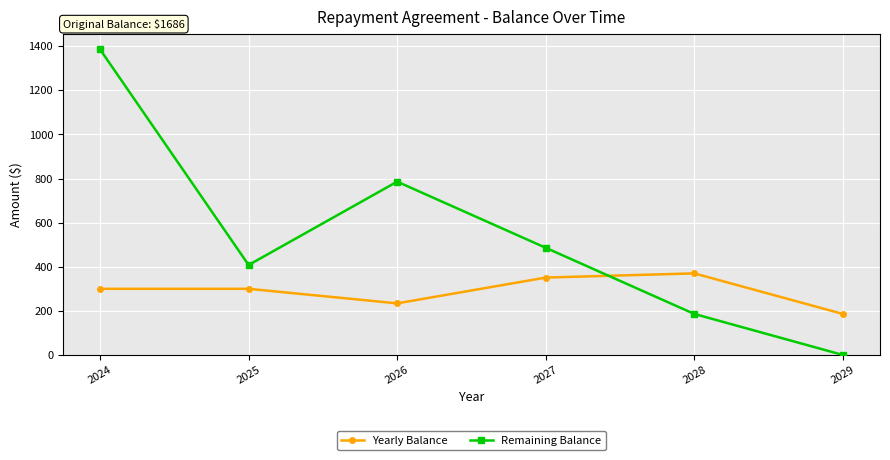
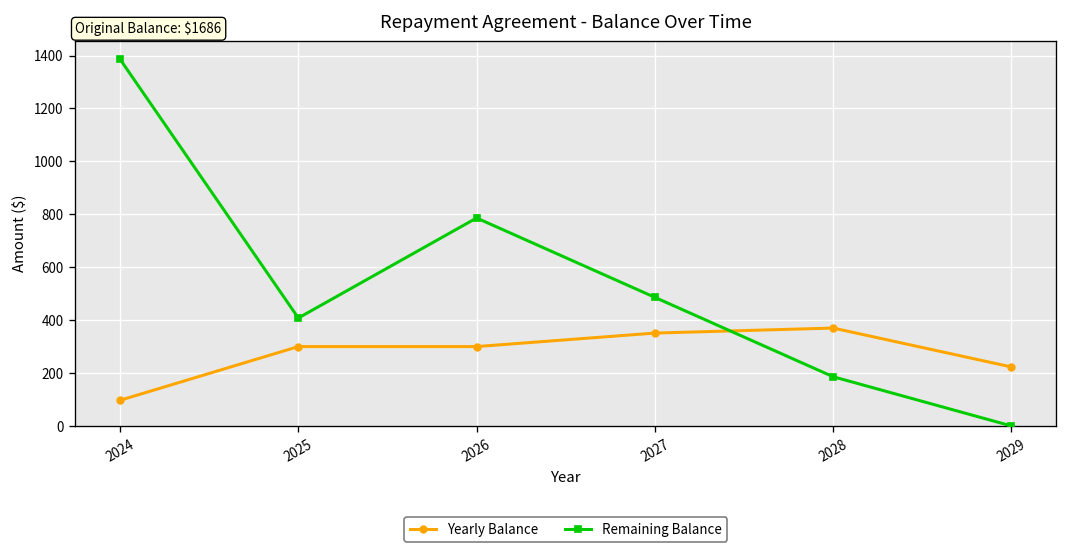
  {
    "Yearly Balance": {
-     "2024": 300,
+     "2024": 100,
      "2025": 300,
-     "2026": 230,
+     "2026": 300,
      "2027": 350,
      "2028": 370,
-     "2029": 190
+     "2029": 220
    },
    "Remaining Balance": {
      "2025": 410,
      "2026": 790,
      "2027": 490,
      "2028": 190,
      "2029": 0
    }
  }
